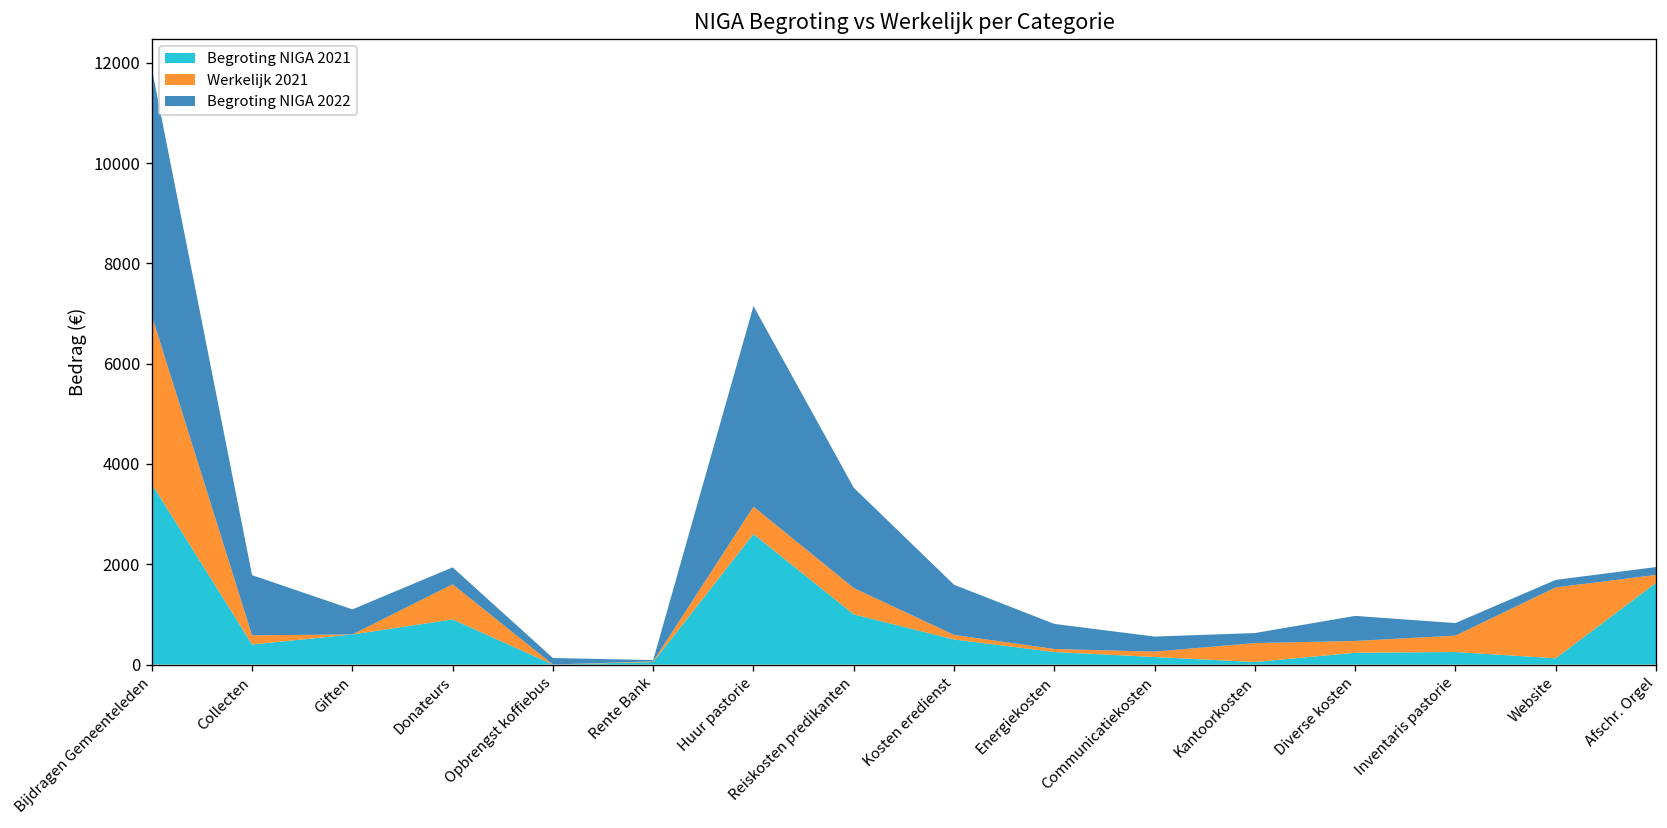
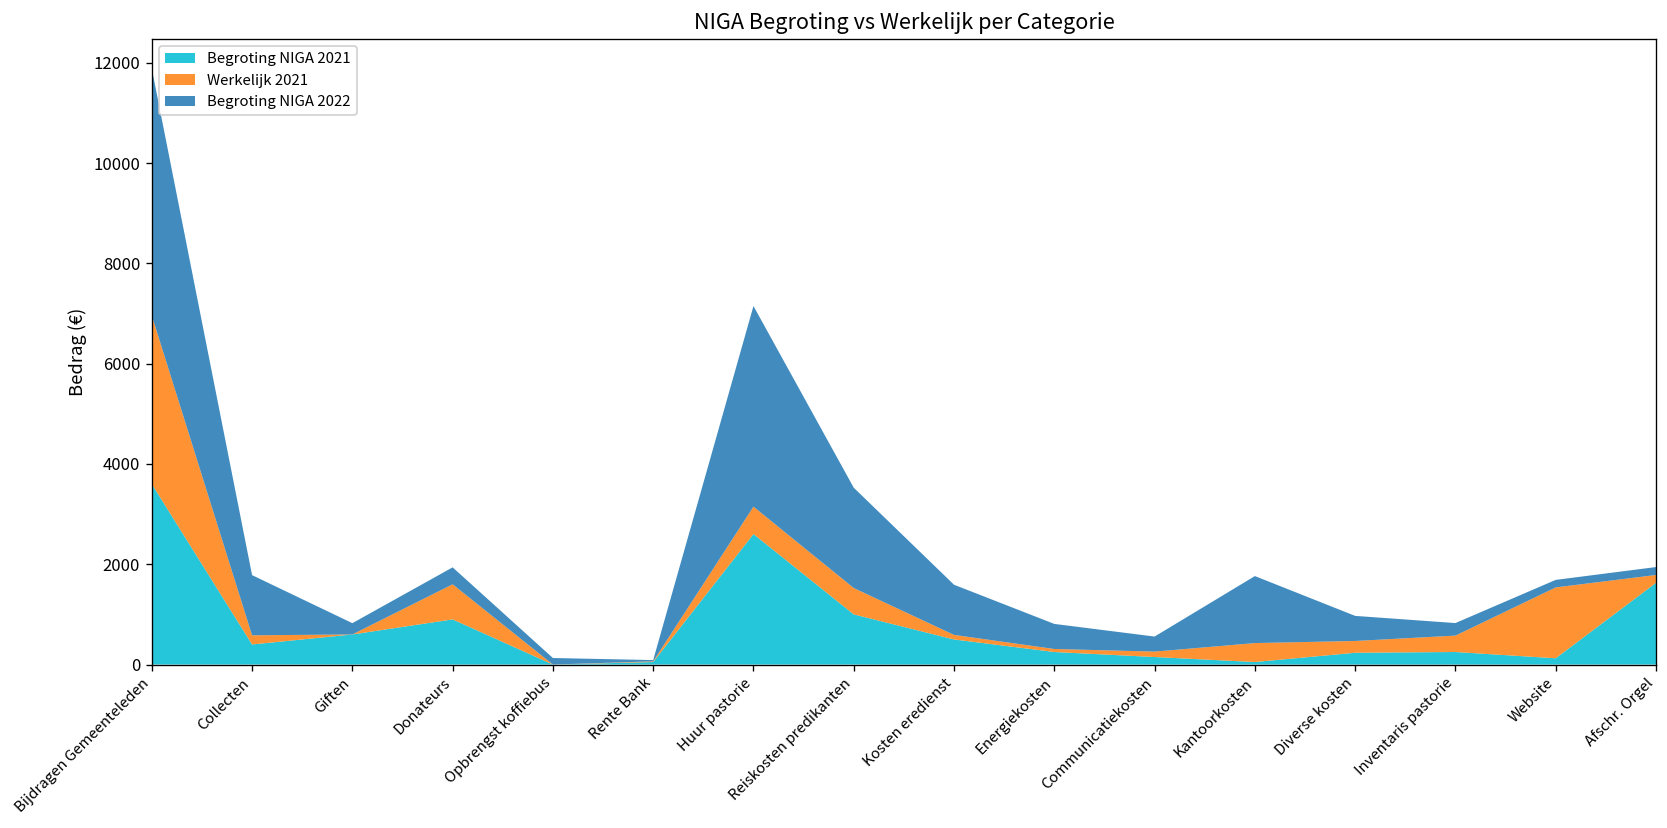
  {
    "Begroting NIGA 2021": {
      "Bijdragen Gemeenteleden": 3600,
      "Collecten": 400,
      "Donateurs": 900,
      "Huur pastorie": 2600,
      "Reiskosten predikanten": 1000,
      "Kosten eredienst": 500,
      "Communicatiekosten": 200,
      "Diverse kosten": 200,
      "Inventaris pastorie": 300,
      "Website": 100,
      "Afschr. Orgel": 1600
    },
    "Werkelijk 2021": {
      "Bijdragen Gemeenteleden": 3400,
      "Collecten": 200,
      "Donateurs": 700,
      "Huur pastorie": 500,
      "Reiskosten predikanten": 500,
      "Kosten eredienst": 100,
      "Communicatiekosten": 100,
      "Kantoorkosten": 400,
      "Diverse kosten": 200,
      "Inventaris pastorie": 300,
      "Website": 1400,
      "Afschr. Orgel": 200
    },
    "Begroting NIGA 2022": {
      "Bijdragen Gemeenteleden": 4900,
      "Collecten": 1200,
-     "Giften": 500,
+     "Giften": 200,
      "Donateurs": 300,
      "Opbrengst koffiebus": 100,
      "Huur pastorie": 4000,
      "Reiskosten predikanten": 2000,
      "Kosten eredienst": 1000,
      "Energiekosten": 500,
      "Communicatiekosten": 300,
-     "Kantoorkosten": 200,
+     "Kantoorkosten": 1300,
      "Diverse kosten": 500,
      "Inventaris pastorie": 300,
      "Website": 200,
      "Afschr. Orgel": 200
    }
  }
